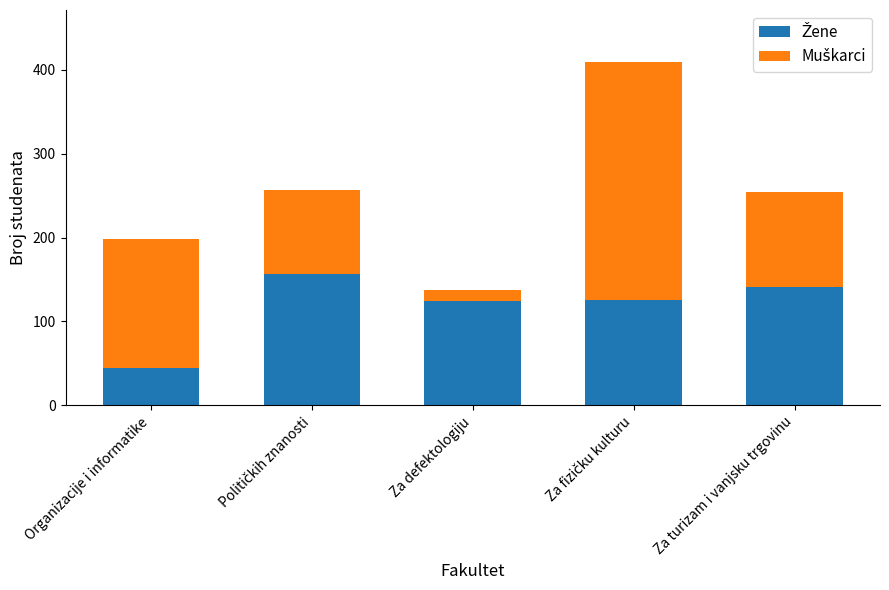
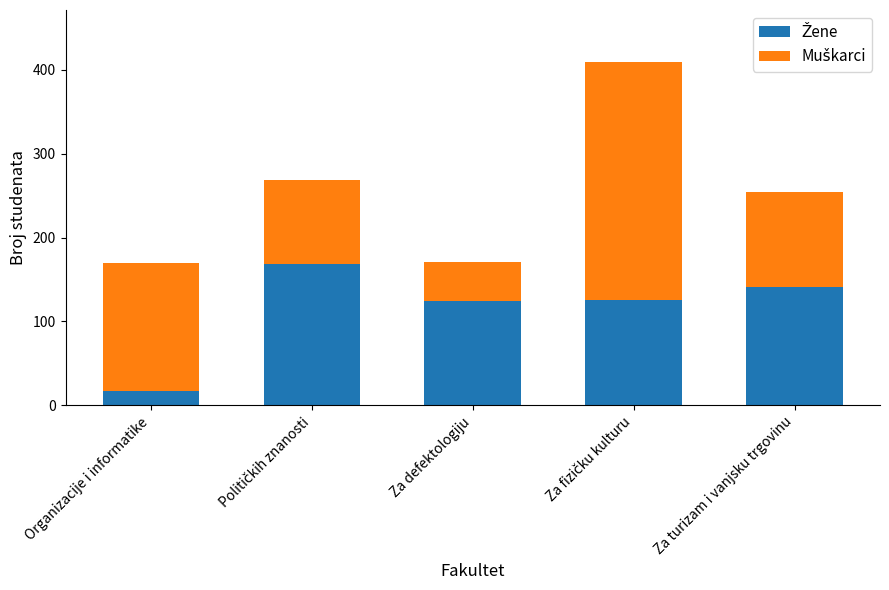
  {
    "Žene": {
-     "Organizacije i informatike": 50,
-     "Političkih znanosti": 160,
+     "Organizacije i informatike": 20,
+     "Političkih znanosti": 170,
      "Za defektologiju": 120,
      "Za fizičku kulturu": 130,
      "Za turizam i vanjsku trgovinu": 140
    },
    "Muškarci": {
      "Organizacije i informatike": 150,
      "Političkih znanosti": 100,
-     "Za defektologiju": 10,
+     "Za defektologiju": 50,
      "Za fizičku kulturu": 280,
      "Za turizam i vanjsku trgovinu": 110
    }
  }
